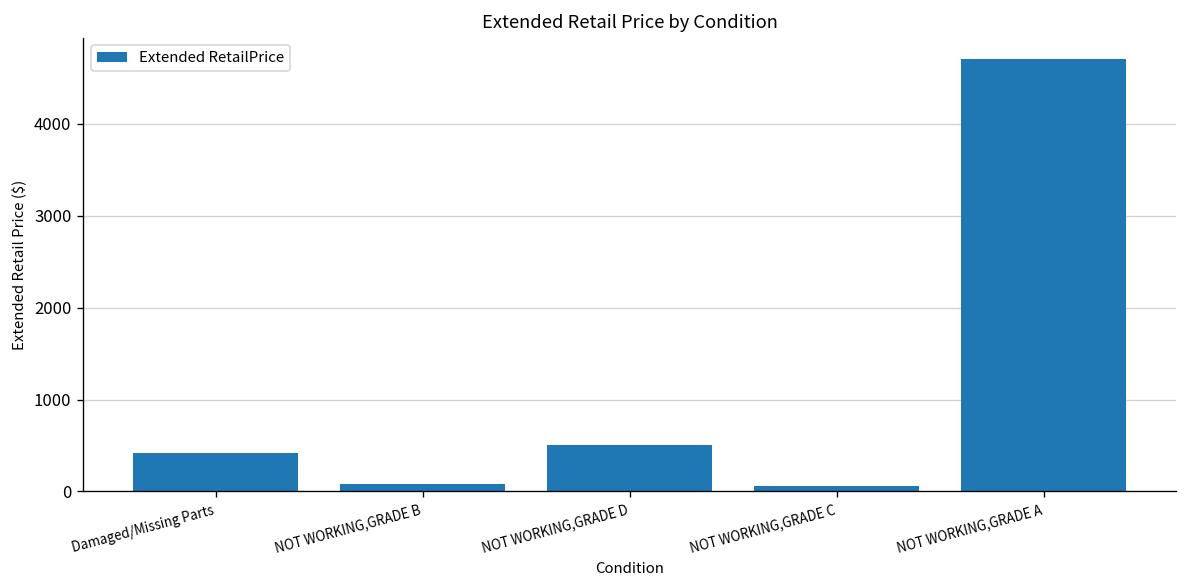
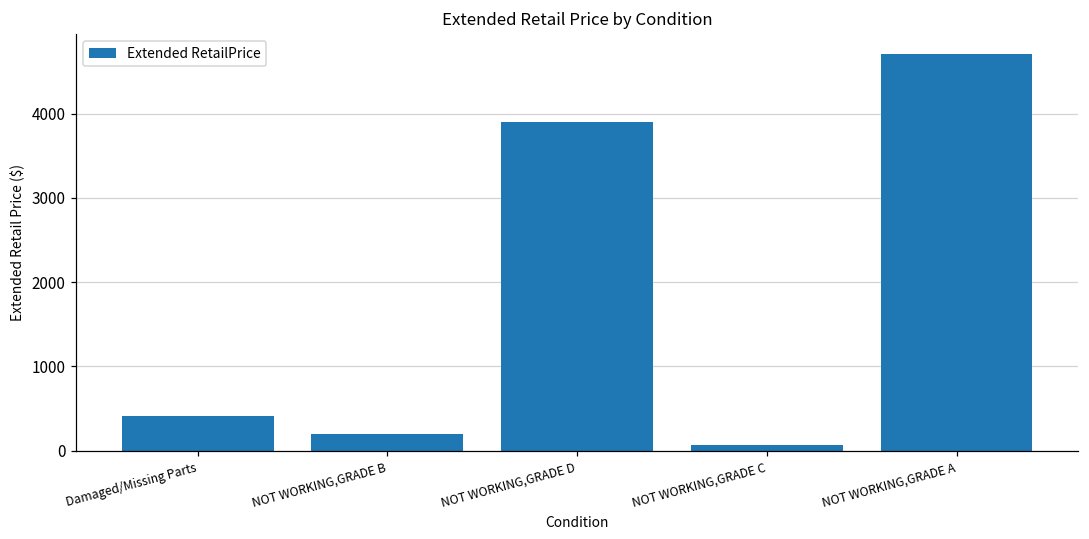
  {
    "Damaged/Missing Parts": 400,
-   "NOT WORKING,GRADE B": 100,
-   "NOT WORKING,GRADE D": 500,
+   "NOT WORKING,GRADE B": 200,
+   "NOT WORKING,GRADE D": 3900,
    "NOT WORKING,GRADE C": 100,
    "NOT WORKING,GRADE A": 4700
  }
